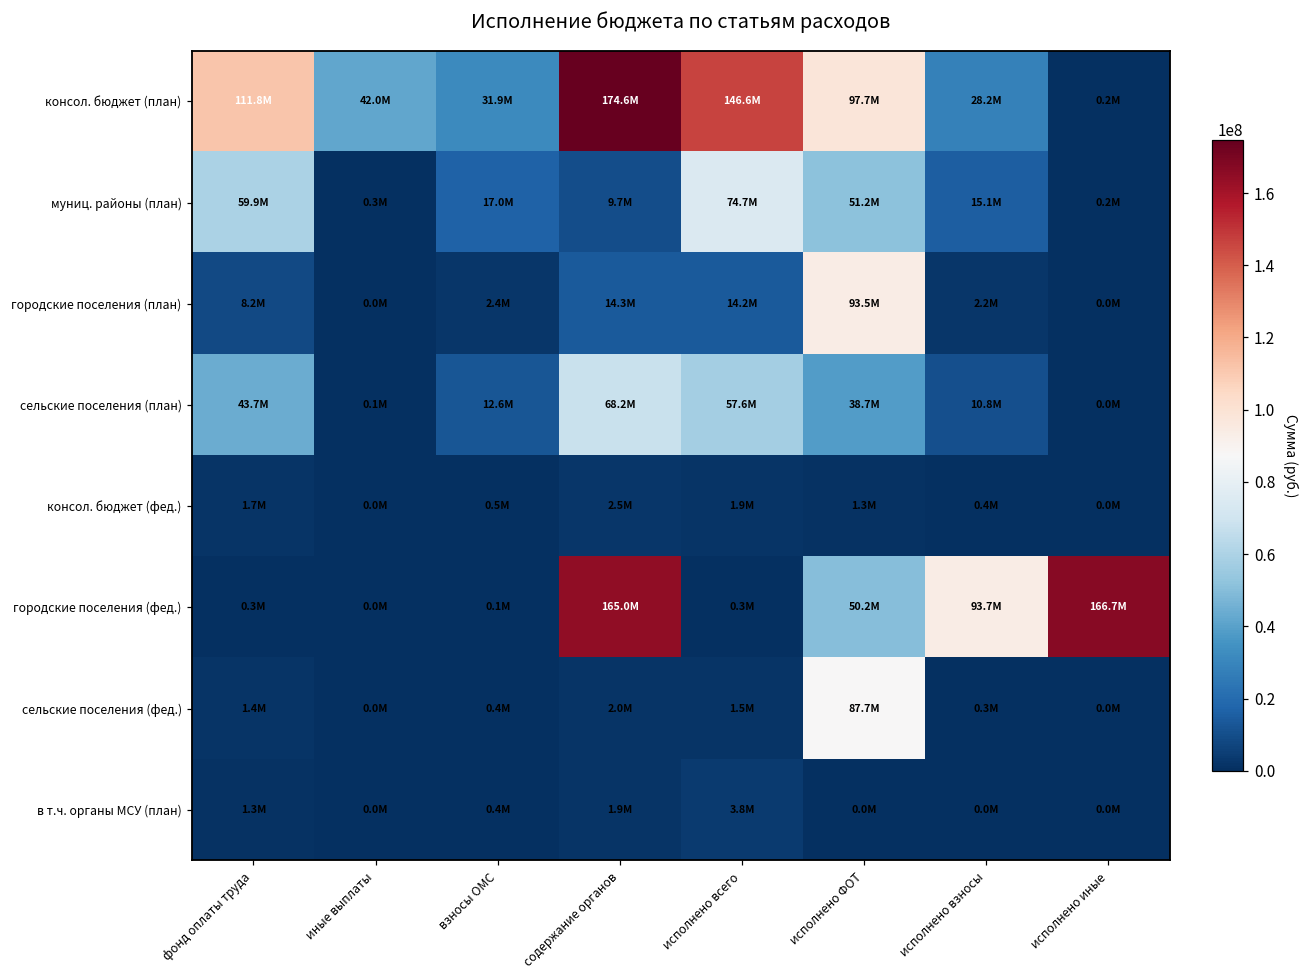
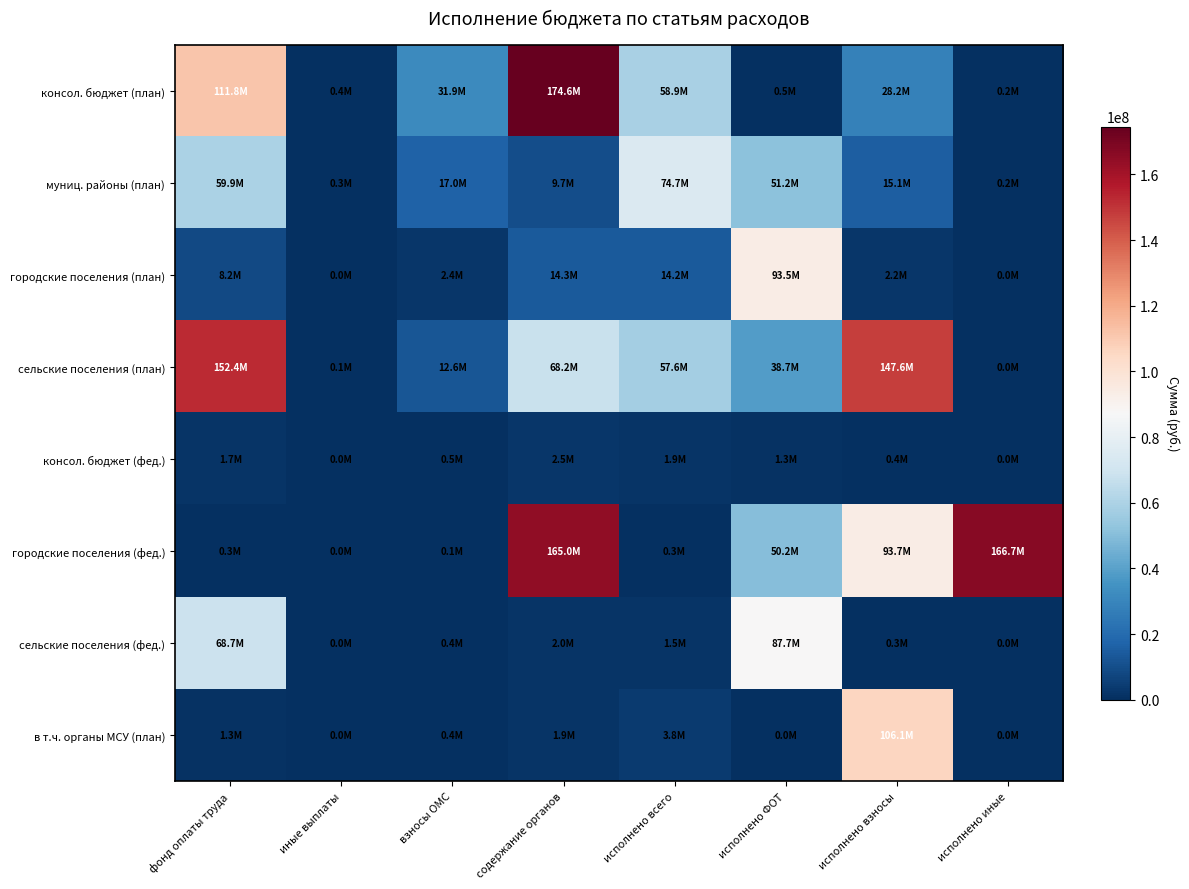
  {
    "консол. бюджет (план)": {
      "фонд оплаты труда": "111.8М",
-     "иные выплаты": "42.0М",
+     "иные выплаты": "0.4М",
      "взносы ОМС": "31.9М",
      "содержание органов": "174.6М",
-     "исполнено всего": "146.6М",
-     "исполнено ФОТ": "97.7М",
+     "исполнено всего": "58.9М",
+     "исполнено ФОТ": "0.5М",
      "исполнено взносы": "28.2М",
      "исполнено иные": "0.2М"
    },
    "муниц. районы (план)": {
      "фонд оплаты труда": "59.9М",
      "иные выплаты": "0.3М",
      "взносы ОМС": "17.0М",
      "содержание органов": "9.7М",
      "исполнено всего": "74.7М",
      "исполнено ФОТ": "51.2М",
      "исполнено взносы": "15.1М",
      "исполнено иные": "0.2М"
    },
    "городские поселения (план)": {
      "фонд оплаты труда": "8.2М",
      "иные выплаты": "0.0М",
      "взносы ОМС": "2.4М",
      "содержание органов": "14.3М",
      "исполнено всего": "14.2М",
      "исполнено ФОТ": "93.5М",
      "исполнено взносы": "2.2М",
      "исполнено иные": "0.0М"
    },
    "сельские поселения (план)": {
-     "фонд оплаты труда": "43.7М",
+     "фонд оплаты труда": "152.4М",
      "иные выплаты": "0.1М",
      "взносы ОМС": "12.6М",
      "содержание органов": "68.2М",
      "исполнено всего": "57.6М",
      "исполнено ФОТ": "38.7М",
-     "исполнено взносы": "10.8М",
+     "исполнено взносы": "147.6М",
      "исполнено иные": "0.0М"
    },
    "консол. бюджет (фед.)": {
      "фонд оплаты труда": "1.7М",
      "иные выплаты": "0.0М",
      "взносы ОМС": "0.5М",
      "содержание органов": "2.5М",
      "исполнено всего": "1.9М",
      "исполнено ФОТ": "1.3М",
      "исполнено взносы": "0.4М",
      "исполнено иные": "0.0М"
    },
    "городские поселения (фед.)": {
      "фонд оплаты труда": "0.3М",
      "иные выплаты": "0.0М",
      "взносы ОМС": "0.1М",
      "содержание органов": "165.0М",
      "исполнено всего": "0.3М",
      "исполнено ФОТ": "50.2М",
      "исполнено взносы": "93.7М",
      "исполнено иные": "166.7М"
    },
    "сельские поселения (фед.)": {
-     "фонд оплаты труда": "1.4М",
+     "фонд оплаты труда": "68.7М",
      "иные выплаты": "0.0М",
      "взносы ОМС": "0.4М",
      "содержание органов": "2.0М",
      "исполнено всего": "1.5М",
      "исполнено ФОТ": "87.7М",
      "исполнено взносы": "0.3М",
      "исполнено иные": "0.0М"
    },
    "в т.ч. органы МСУ (план)": {
      "фонд оплаты труда": "1.3М",
      "иные выплаты": "0.0М",
      "взносы ОМС": "0.4М",
      "содержание органов": "1.9М",
      "исполнено всего": "3.8М",
      "исполнено ФОТ": "0.0М",
-     "исполнено взносы": "0.0М",
+     "исполнено взносы": "106.1М",
      "исполнено иные": "0.0М"
    }
  }
